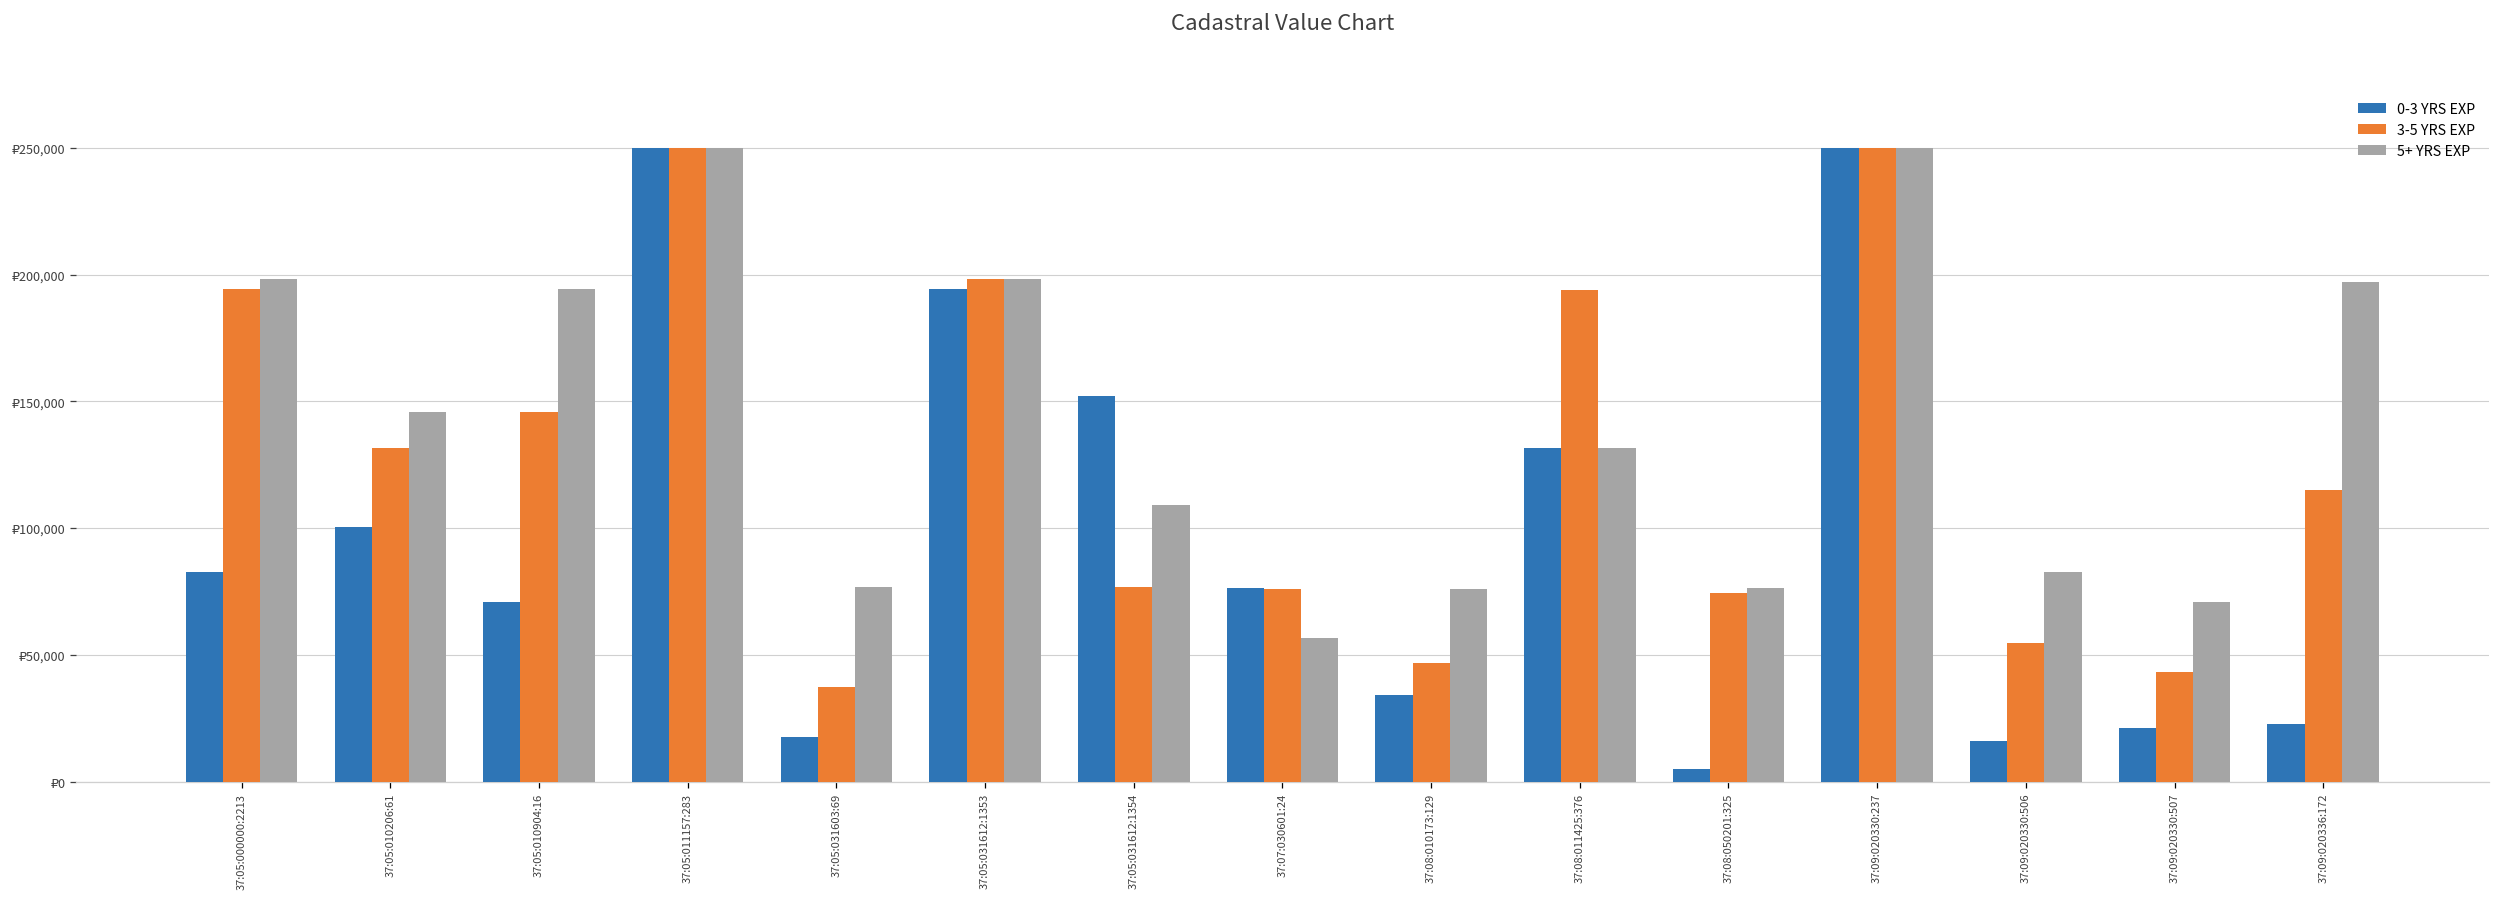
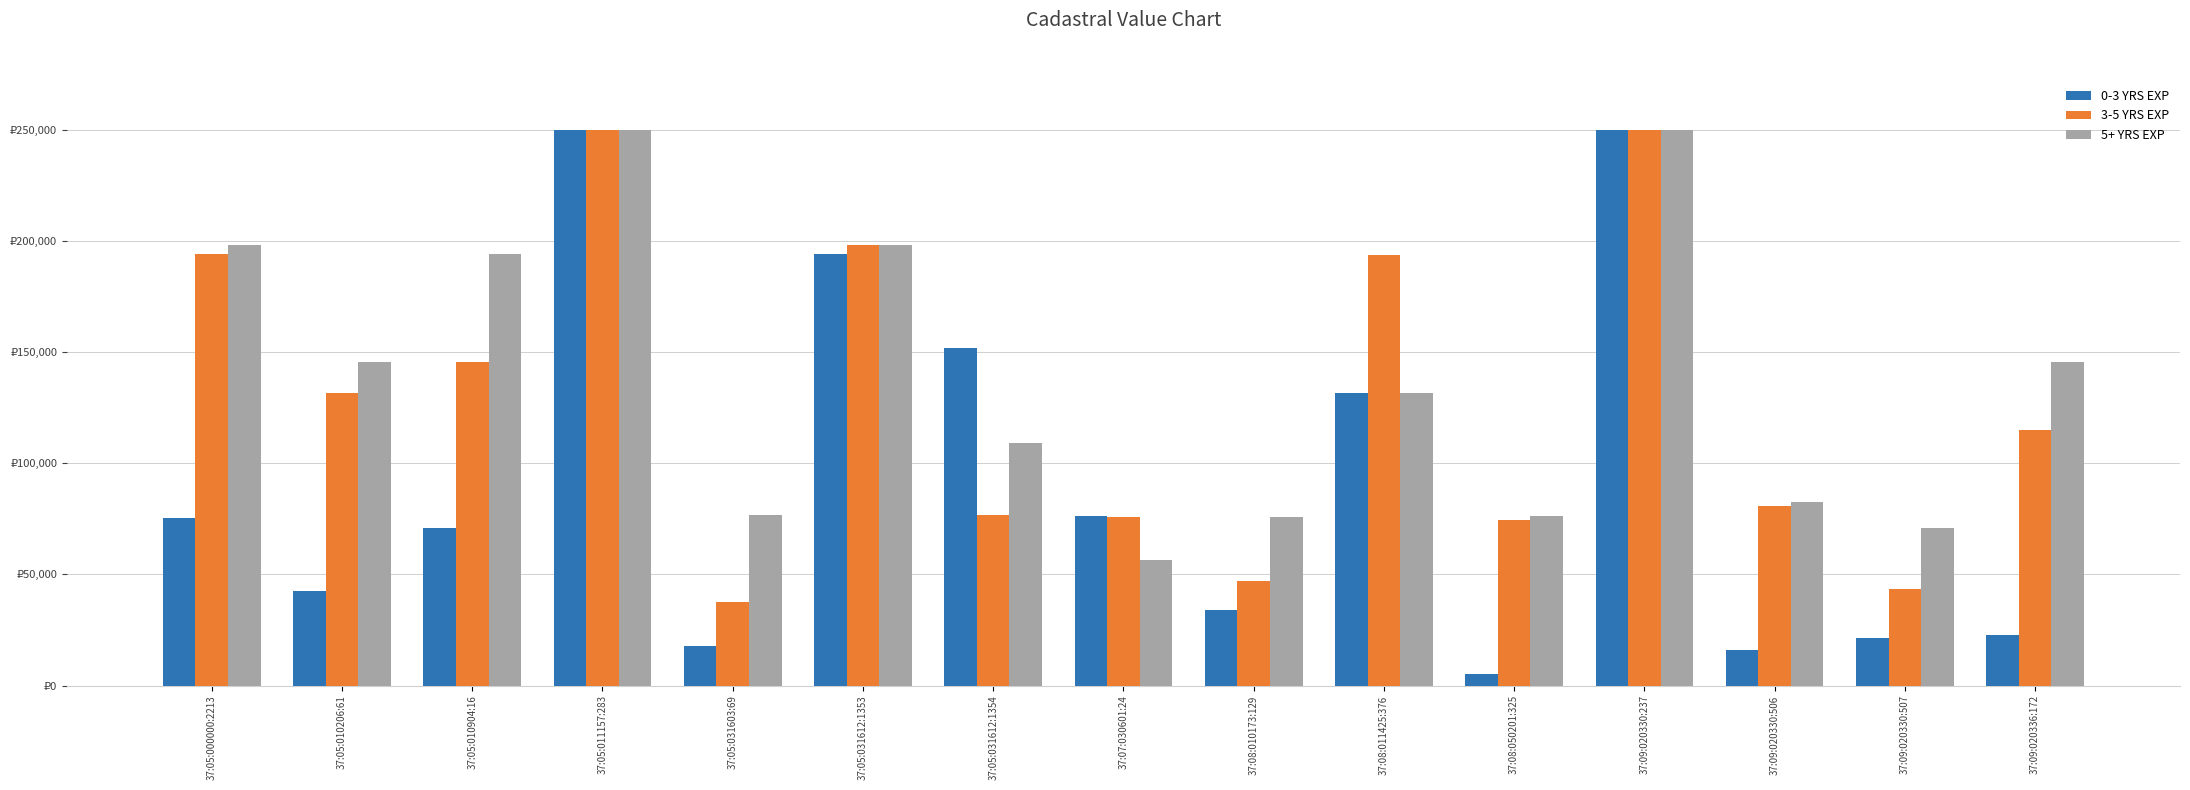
  {
    "0-3 YRS EXP": {
-     "37:05:000000:2213": "₽83,000",
-     "37:05:010206:61": "₽100,000",
+     "37:05:000000:2213": "₽75,000",
+     "37:05:010206:61": "₽43,000",
      "37:05:010904:16": "₽71,000",
      "37:05:011157:283": "₽250,000",
      "37:05:031603:69": "₽18,000",
      "37:05:031612:1353": "₽194,000",
      "37:05:031612:1354": "₽152,000",
      "37:07:030601:24": "₽76,000",
      "37:08:010173:129": "₽34,000",
      "37:08:011425:376": "₽131,000",
      "37:08:050201:325": "₽5,000",
      "37:09:020330:237": "₽250,000",
      "37:09:020330:506": "₽16,000",
      "37:09:020330:507": "₽21,000",
      "37:09:020336:172": "₽23,000"
    },
    "3-5 YRS EXP": {
      "37:05:000000:2213": "₽194,000",
      "37:05:010206:61": "₽131,000",
      "37:05:010904:16": "₽146,000",
      "37:05:011157:283": "₽250,000",
      "37:05:031603:69": "₽37,000",
      "37:05:031612:1353": "₽198,000",
      "37:05:031612:1354": "₽77,000",
      "37:07:030601:24": "₽76,000",
      "37:08:010173:129": "₽47,000",
      "37:08:011425:376": "₽194,000",
      "37:08:050201:325": "₽75,000",
      "37:09:020330:237": "₽250,000",
-     "37:09:020330:506": "₽55,000",
+     "37:09:020330:506": "₽81,000",
      "37:09:020330:507": "₽43,000",
      "37:09:020336:172": "₽115,000"
    },
    "5+ YRS EXP": {
      "37:05:000000:2213": "₽198,000",
      "37:05:010206:61": "₽146,000",
      "37:05:010904:16": "₽194,000",
      "37:05:011157:283": "₽250,000",
      "37:05:031603:69": "₽77,000",
      "37:05:031612:1353": "₽198,000",
      "37:05:031612:1354": "₽109,000",
      "37:07:030601:24": "₽56,000",
      "37:08:010173:129": "₽76,000",
      "37:08:011425:376": "₽131,000",
      "37:08:050201:325": "₽76,000",
      "37:09:020330:237": "₽250,000",
      "37:09:020330:506": "₽83,000",
      "37:09:020330:507": "₽71,000",
-     "37:09:020336:172": "₽197,000"
+     "37:09:020336:172": "₽146,000"
    }
  }
